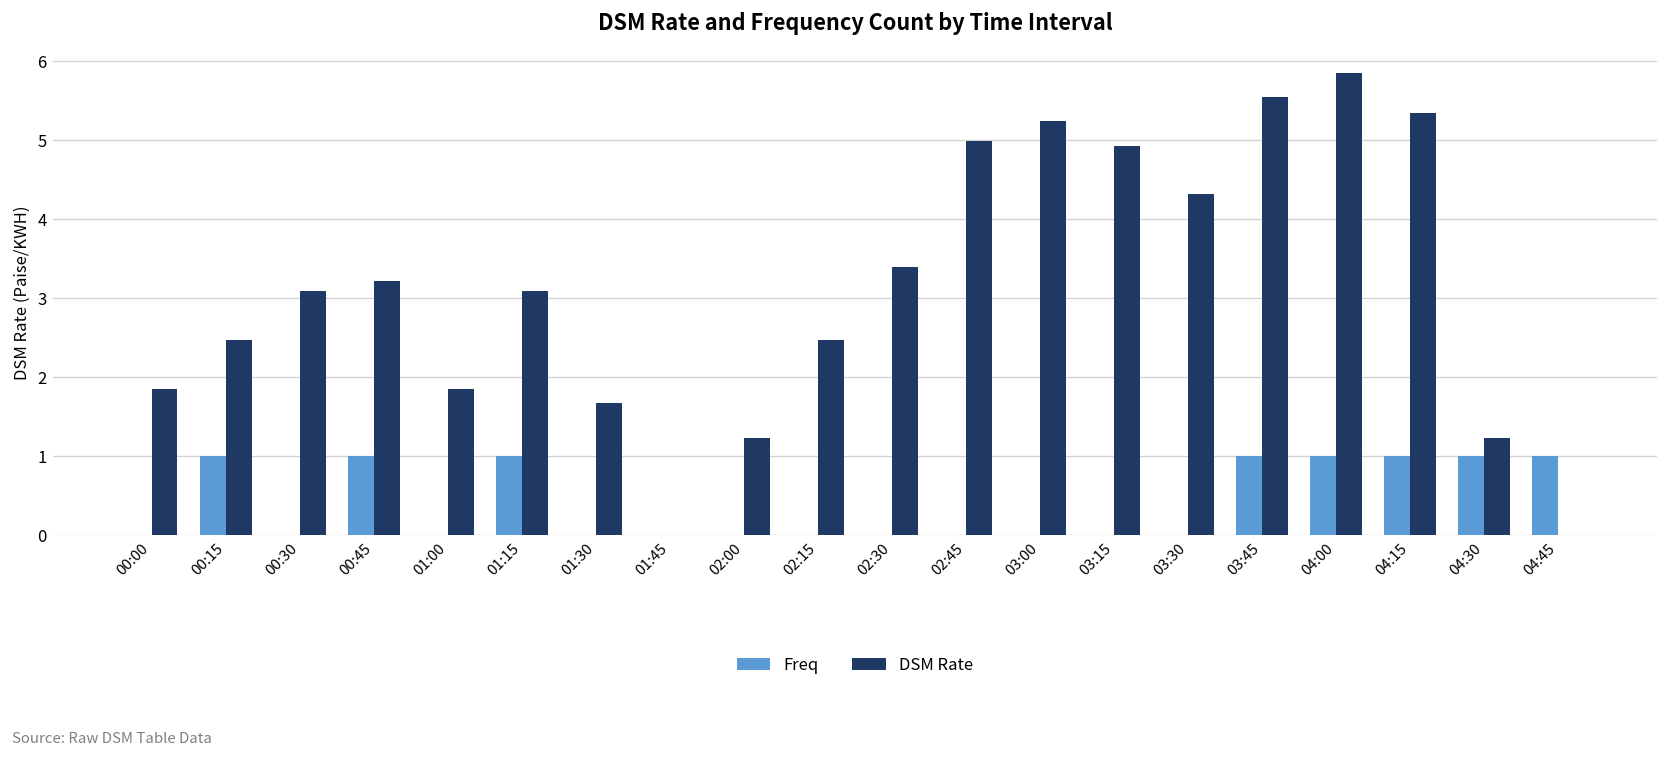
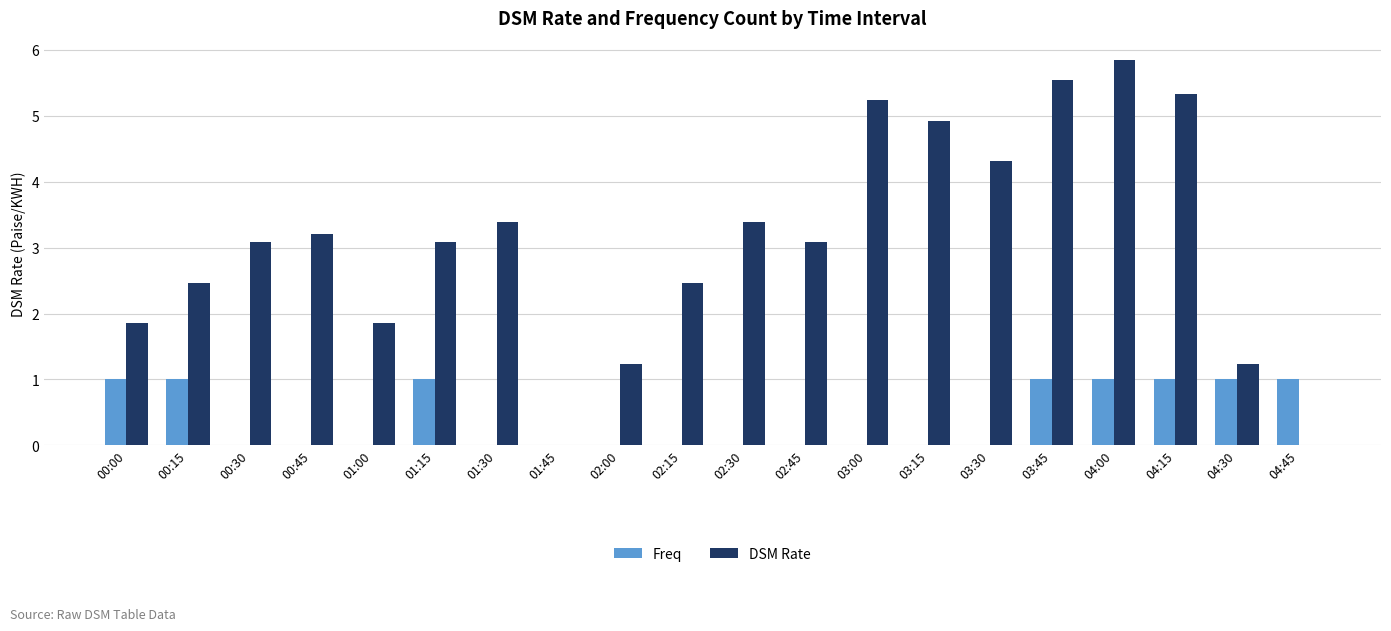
  {
    "Freq": {
-     "00:00": 0,
+     "00:00": 1,
      "00:15": 1,
      "00:30": 0,
-     "00:45": 1,
+     "00:45": 0,
      "01:00": 0,
      "01:15": 1,
      "01:30": 0,
      "01:45": 0,
      "02:00": 0,
      "02:15": 0,
      "02:30": 0,
      "02:45": 0,
      "03:00": 0,
      "03:15": 0,
      "03:30": 0,
      "03:45": 1,
      "04:00": 1,
      "04:15": 1,
      "04:30": 1,
      "04:45": 1
    },
    "DSM Rate": {
      "00:00": 1.8,
      "00:15": 2.5,
      "00:30": 3.1,
      "00:45": 3.2,
      "01:00": 1.8,
      "01:15": 3.1,
-     "01:30": 1.7,
+     "01:30": 3.4,
      "01:45": 0.0,
      "02:00": 1.2,
      "02:15": 2.5,
      "02:30": 3.4,
-     "02:45": 5.0,
+     "02:45": 3.1,
      "03:00": 5.2,
      "03:15": 4.9,
      "03:30": 4.3,
      "03:45": 5.5,
      "04:00": 5.8,
      "04:15": 5.3,
      "04:30": 1.2,
      "04:45": 0.0
    }
  }
